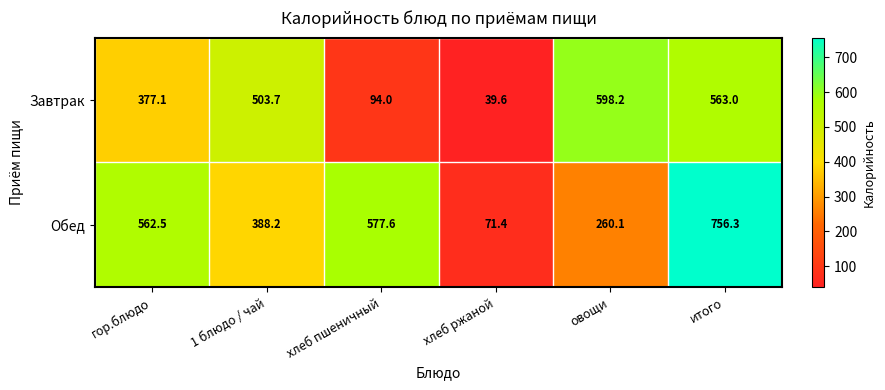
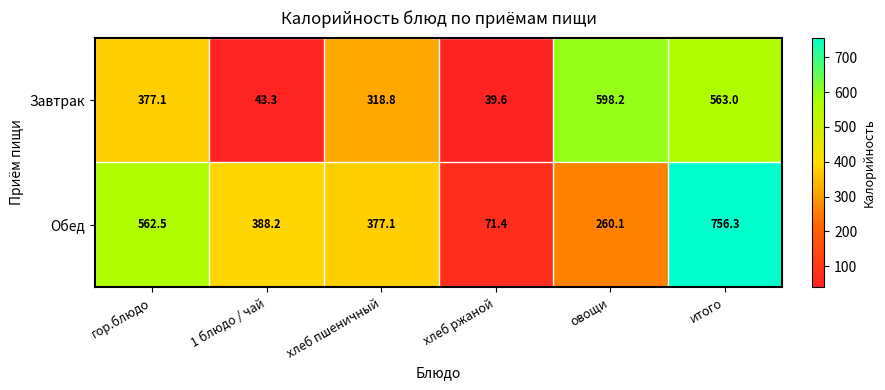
  {
    "Завтрак": {
      "гор.блюдо": 377.1,
-     "1 блюдо / чай": 503.7,
-     "хлеб пшеничный": 94.0,
+     "1 блюдо / чай": 43.3,
+     "хлеб пшеничный": 318.8,
      "хлеб ржаной": 39.6,
      "овощи": 598.2,
      "итого": 563.0
    },
    "Обед": {
      "гор.блюдо": 562.5,
      "1 блюдо / чай": 388.2,
-     "хлеб пшеничный": 577.6,
+     "хлеб пшеничный": 377.1,
      "хлеб ржаной": 71.4,
      "овощи": 260.1,
      "итого": 756.3
    }
  }
